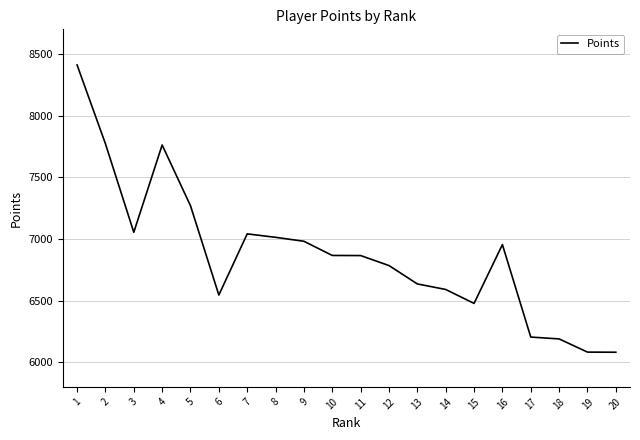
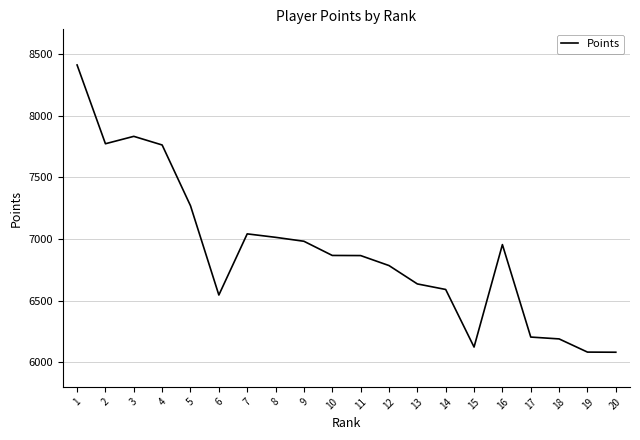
  {
    "1": 8410,
    "2": 7770,
-   "3": 7050,
+   "3": 7830,
    "4": 7760,
    "5": 7270,
    "6": 6550,
    "7": 7040,
    "8": 7010,
    "9": 6980,
    "10": 6870,
    "11": 6870,
    "12": 6780,
    "13": 6640,
    "14": 6590,
-   "15": 6480,
+   "15": 6120,
    "16": 6950,
    "17": 6200,
    "18": 6190,
    "19": 6080,
    "20": 6080
  }
